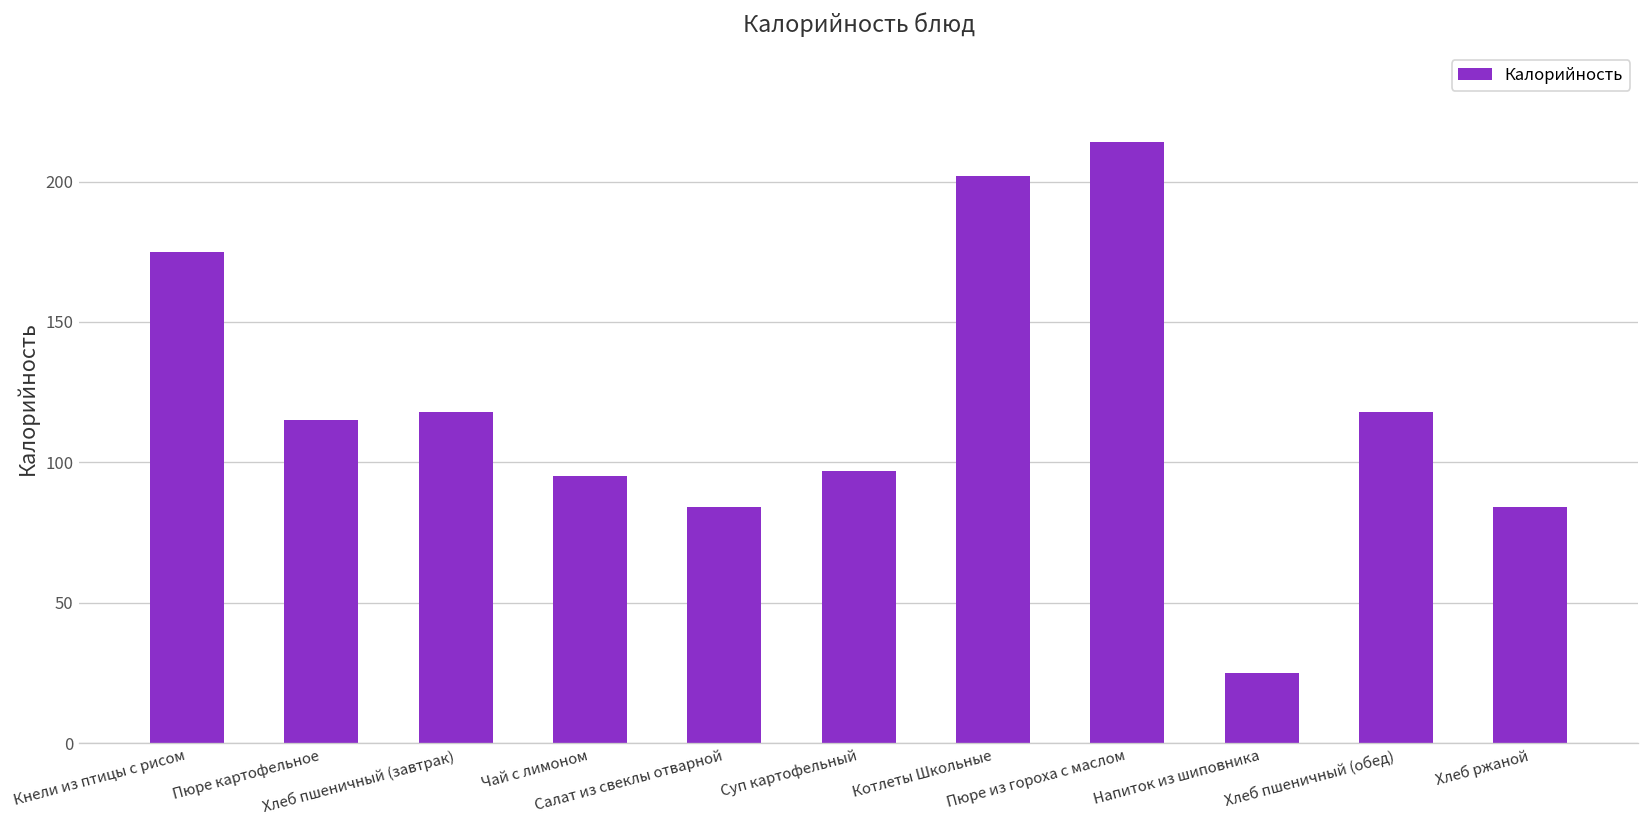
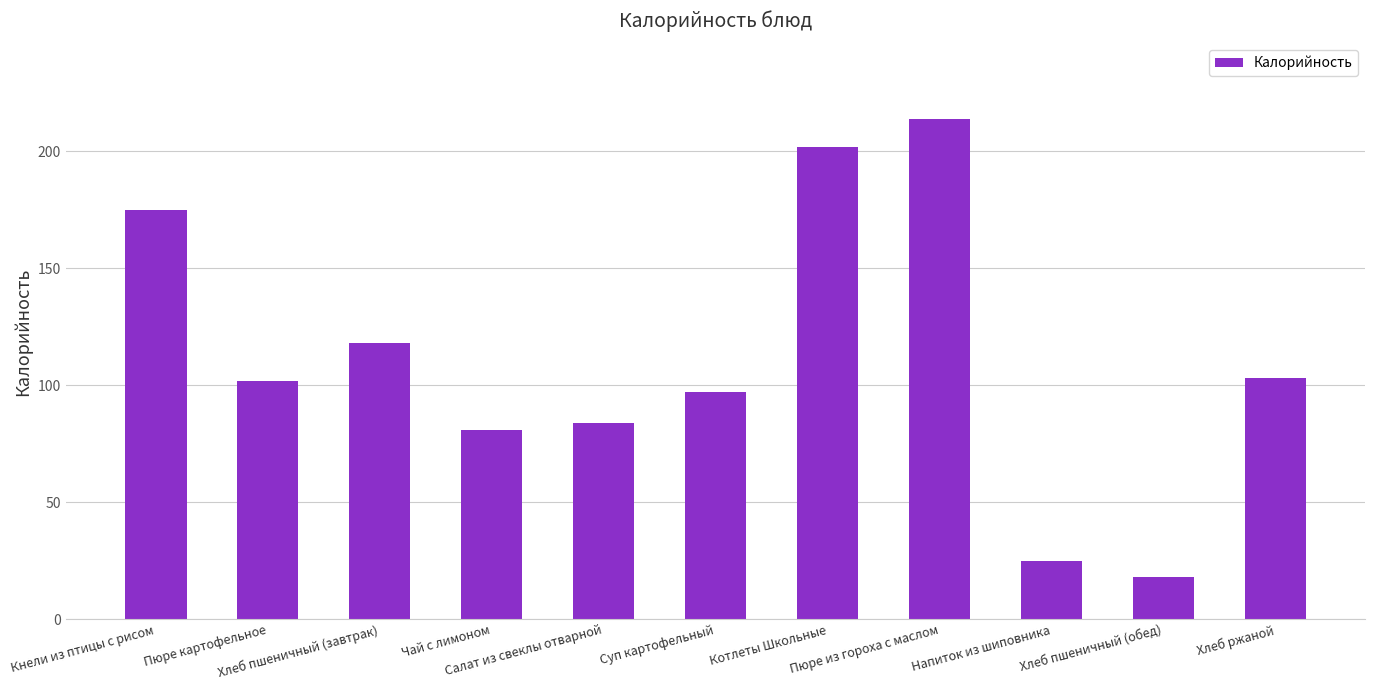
  {
    "Кнели из птицы с рисом": 175,
-   "Пюре картофельное": 115,
+   "Пюре картофельное": 102,
    "Хлеб пшеничный (завтрак)": 118,
-   "Чай с лимоном": 95,
+   "Чай с лимоном": 81,
    "Салат из свеклы отварной": 84,
    "Суп картофельный": 97,
    "Котлеты Школьные": 202,
    "Пюре из гороха с маслом": 214,
    "Напиток из шиповника": 25,
-   "Хлеб пшеничный (обед)": 118,
-   "Хлеб ржаной": 84
+   "Хлеб пшеничный (обед)": 18,
+   "Хлеб ржаной": 103
  }
